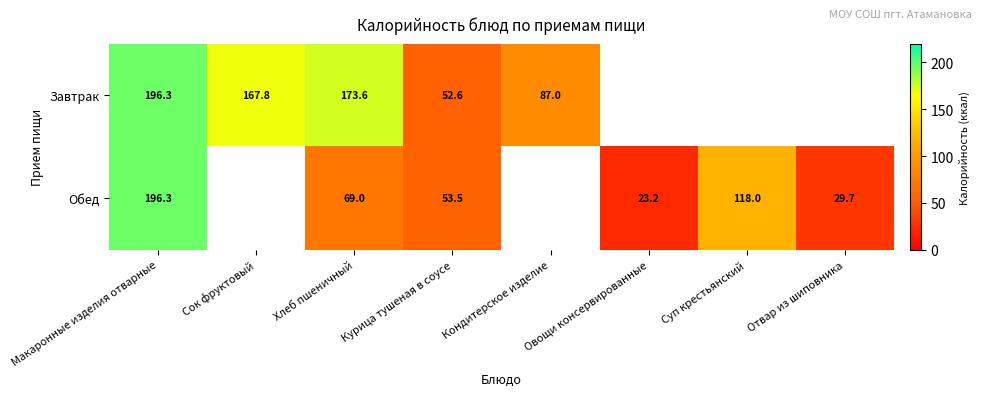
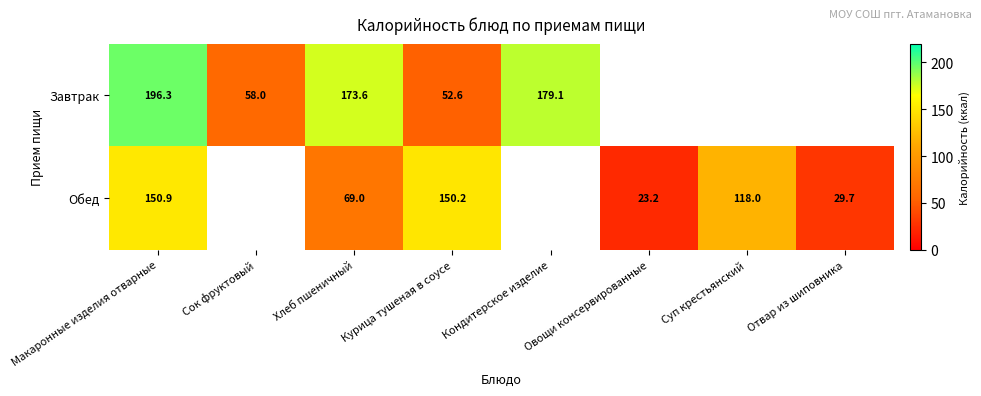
  {
    "Завтрак": {
      "Макаронные изделия отварные": 196.3,
-     "Сок фруктовый": 167.8,
+     "Сок фруктовый": 58.0,
      "Хлеб пшеничный": 173.6,
      "Курица тушеная в соусе": 52.6,
-     "Кондитерское изделие": 87.0
+     "Кондитерское изделие": 179.1
    },
    "Обед": {
-     "Макаронные изделия отварные": 196.3,
+     "Макаронные изделия отварные": 150.9,
      "Хлеб пшеничный": 69.0,
-     "Курица тушеная в соусе": 53.5,
+     "Курица тушеная в соусе": 150.2,
      "Овощи консервированные": 23.2,
      "Суп крестьянский": 118.0,
      "Отвар из шиповника": 29.7
    }
  }
